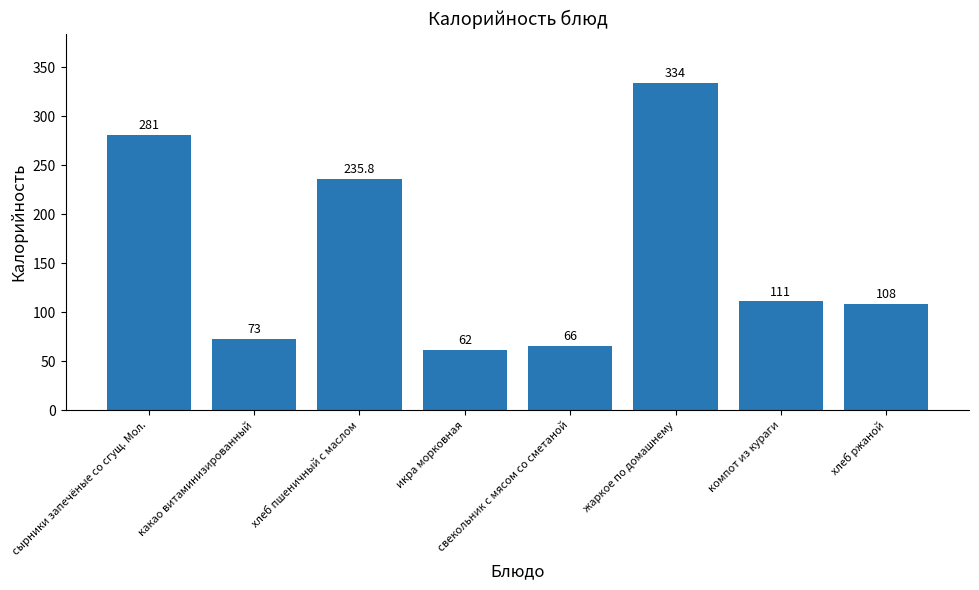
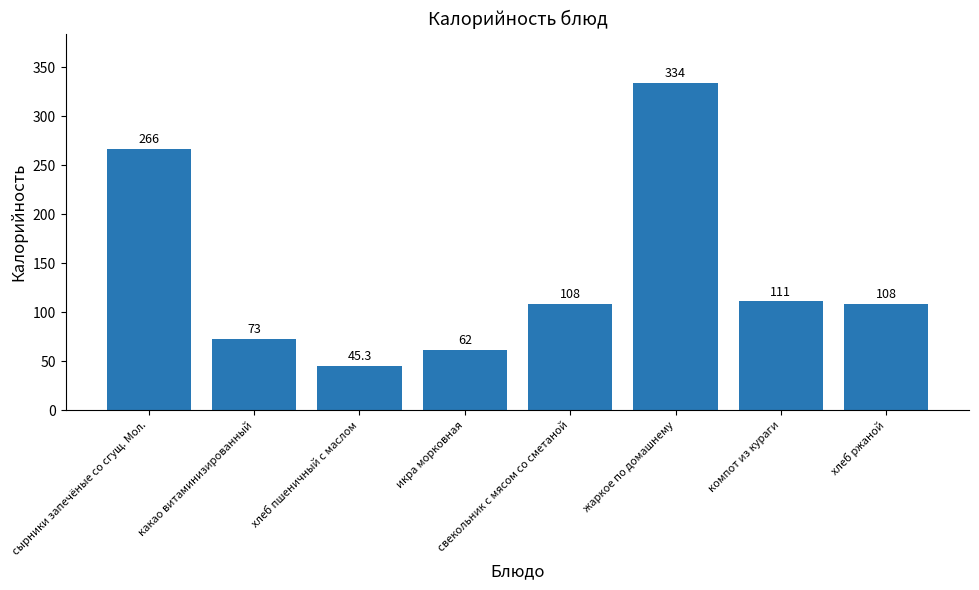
  {
-   "сырники запечёные со сгущ. Мол.": 281,
+   "сырники запечёные со сгущ. Мол.": 266,
    "какао витаминизированный": 73,
-   "хлеб пшеничный с маслом": 235.8,
+   "хлеб пшеничный с маслом": 45.3,
    "икра морковная": 62,
-   "свекольник с мясом со сметаной": 66,
+   "свекольник с мясом со сметаной": 108,
    "жаркое по домашнему": 334,
    "компот из кураги": 111,
    "хлеб ржаной": 108
  }
